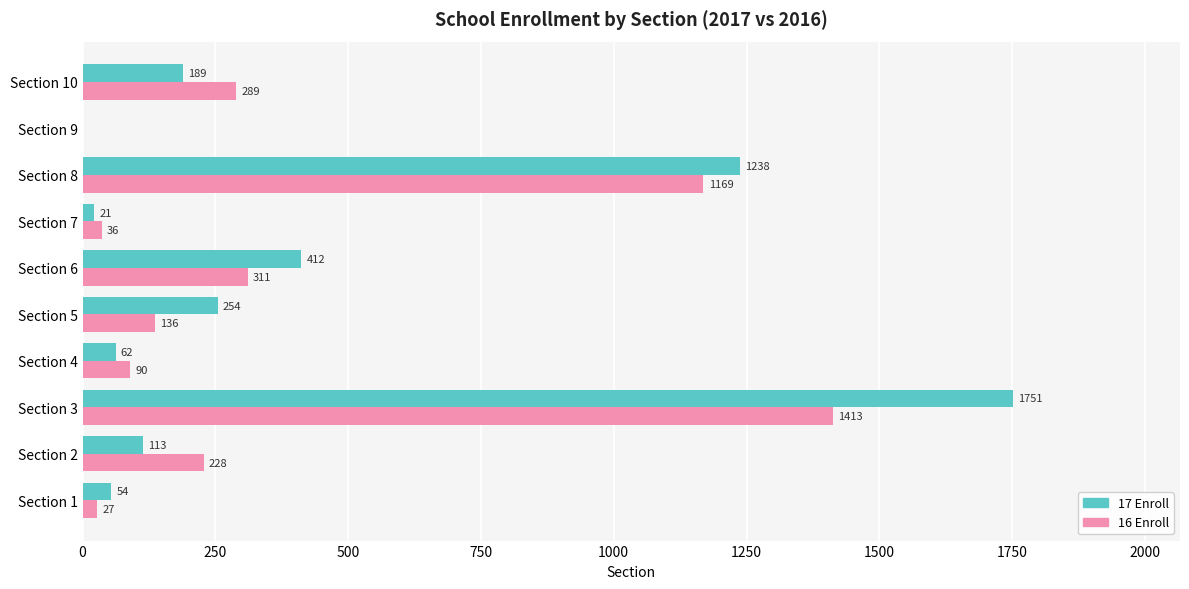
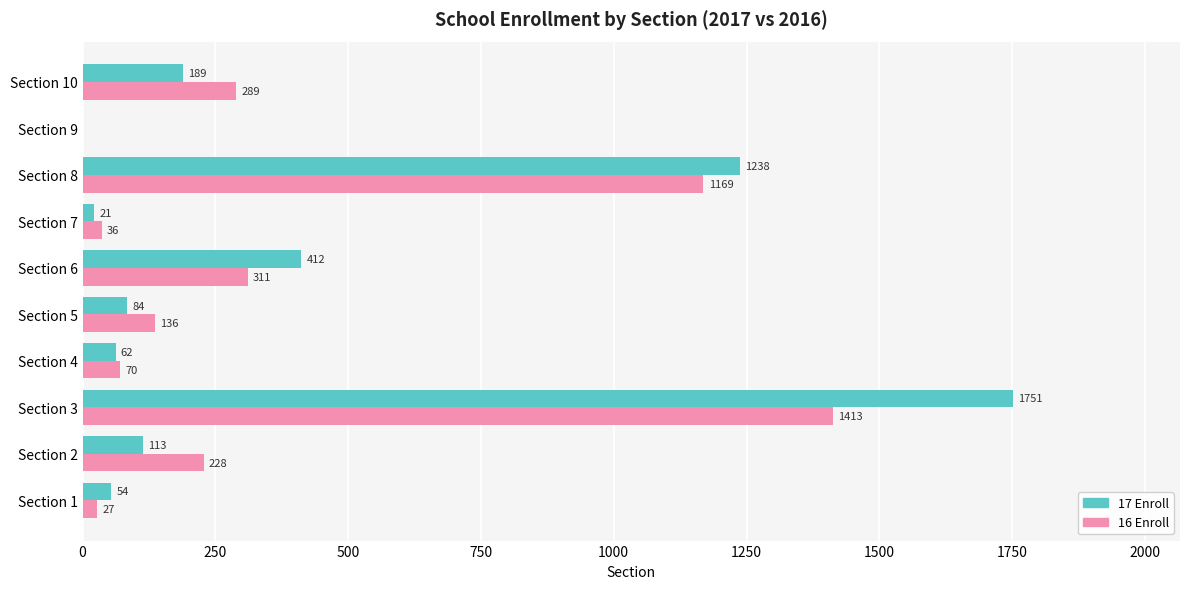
  {
    "17 Enroll": {
      "Section 10": 189,
      "Section 8": 1238,
      "Section 7": 21,
      "Section 6": 412,
-     "Section 5": 254,
+     "Section 5": 84,
      "Section 4": 62,
      "Section 3": 1751,
      "Section 2": 113,
      "Section 1": 54
    },
    "16 Enroll": {
      "Section 10": 289,
      "Section 8": 1169,
      "Section 7": 36,
      "Section 6": 311,
      "Section 5": 136,
-     "Section 4": 90,
+     "Section 4": 70,
      "Section 3": 1413,
      "Section 2": 228,
      "Section 1": 27
    }
  }
